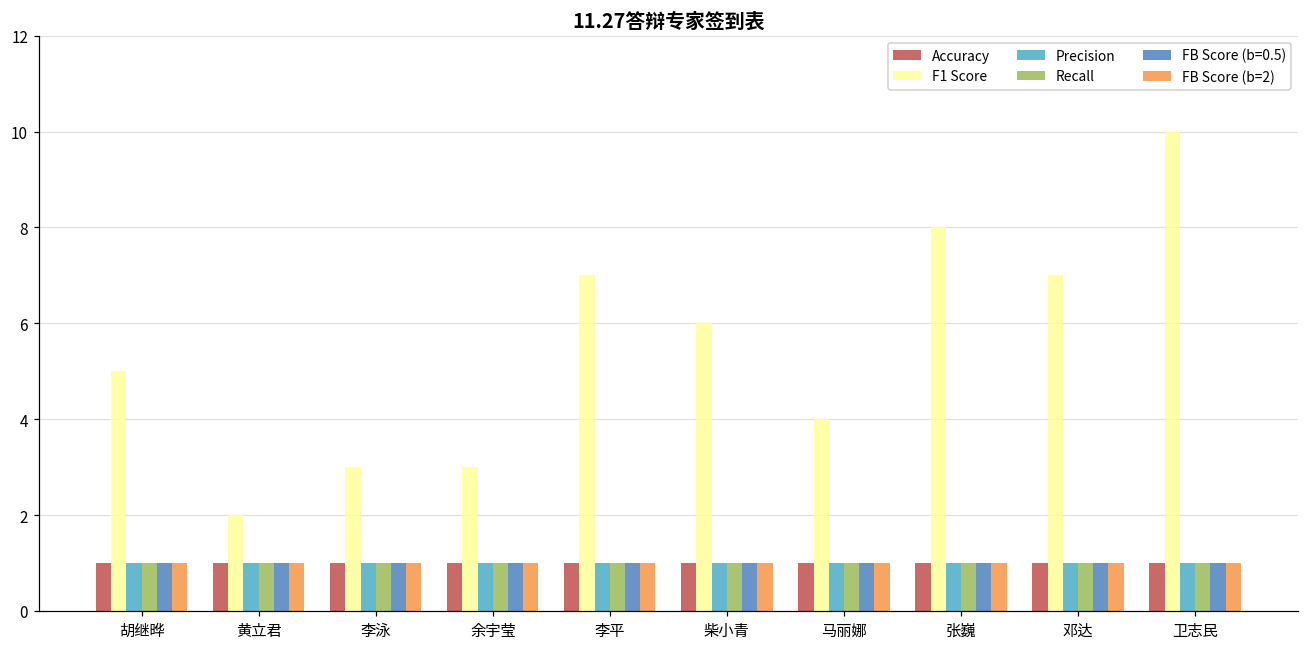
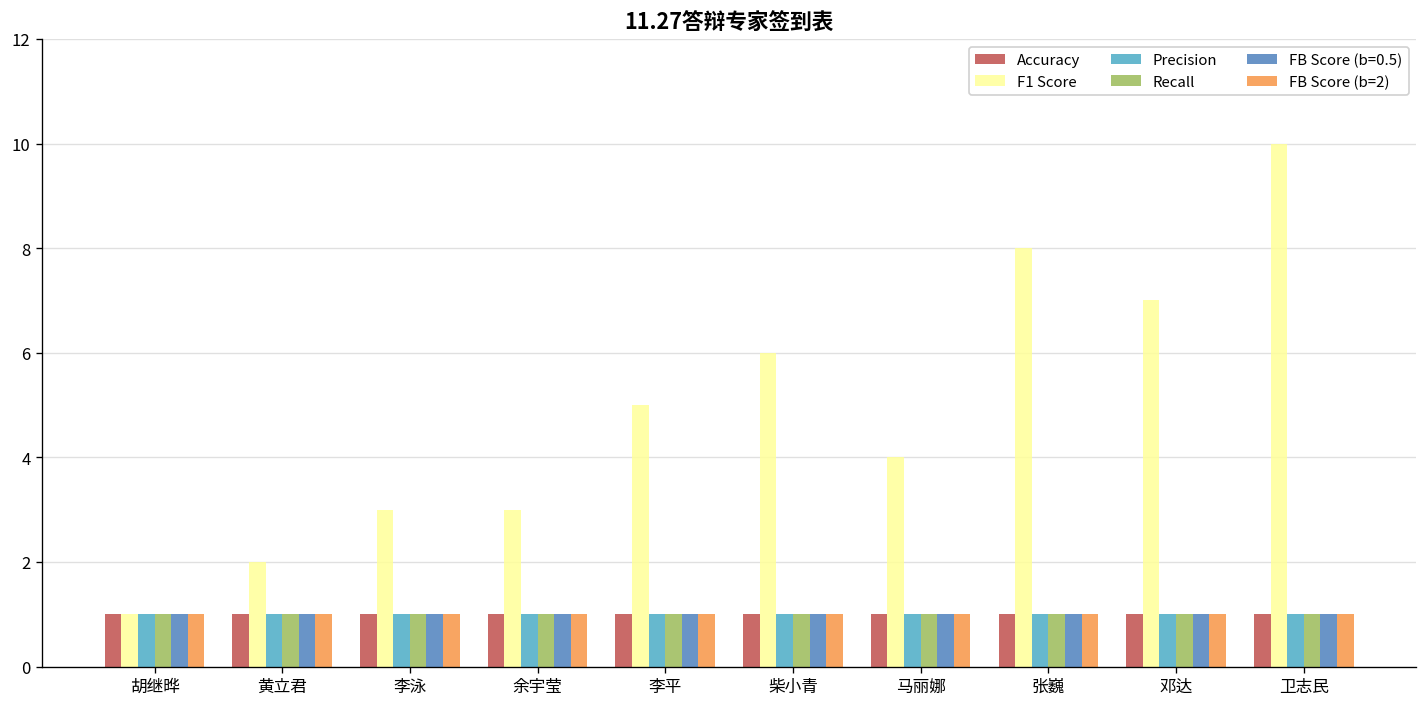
  {
    "Accuracy": {
      "胡继晔": 1,
      "黄立君": 1,
      "李泳": 1,
      "余宇莹": 1,
      "李平": 1,
      "柴小青": 1,
      "马丽娜": 1,
      "张巍": 1,
      "邓达": 1,
      "卫志民": 1
    },
    "F1 Score": {
-     "胡继晔": 5,
+     "胡继晔": 1,
      "黄立君": 2,
      "李泳": 3,
      "余宇莹": 3,
-     "李平": 7,
+     "李平": 5,
      "柴小青": 6,
      "马丽娜": 4,
      "张巍": 8,
      "邓达": 7,
      "卫志民": 10
    },
    "Recall": {
      "胡继晔": 1,
      "黄立君": 1,
      "李泳": 1,
      "余宇莹": 1,
      "李平": 1,
      "柴小青": 1,
      "马丽娜": 1,
      "张巍": 1,
      "邓达": 1,
      "卫志民": 1
    },
    "FB Score (b=2)": {
      "胡继晔": 1,
      "黄立君": 1,
      "李泳": 1,
      "余宇莹": 1,
      "李平": 1,
      "柴小青": 1,
      "马丽娜": 1,
      "张巍": 1,
      "邓达": 1,
      "卫志民": 1
    }
  }
